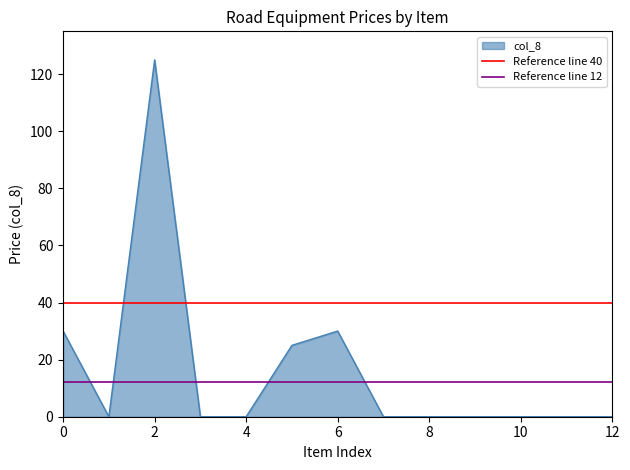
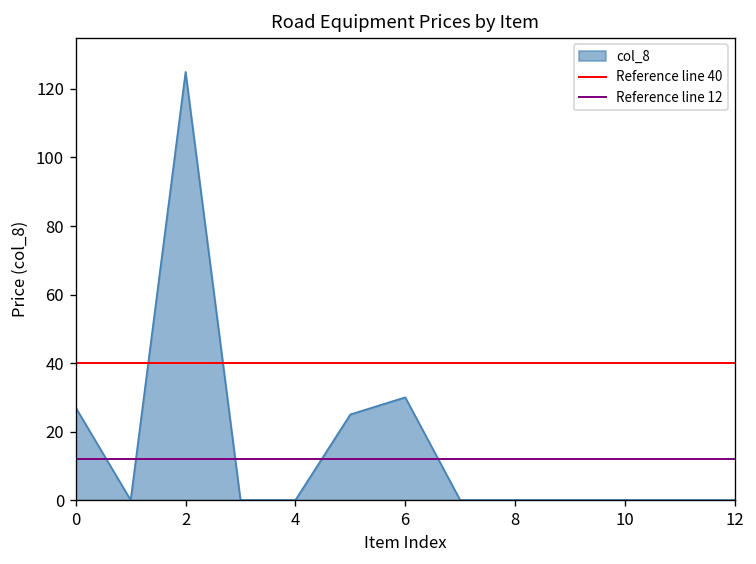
  {
-   "0": 30,
+   "0": 27,
    "2": 125,
    "4": 0,
    "6": 30,
    "8": 0,
    "10": 0,
    "12": 0
  }
